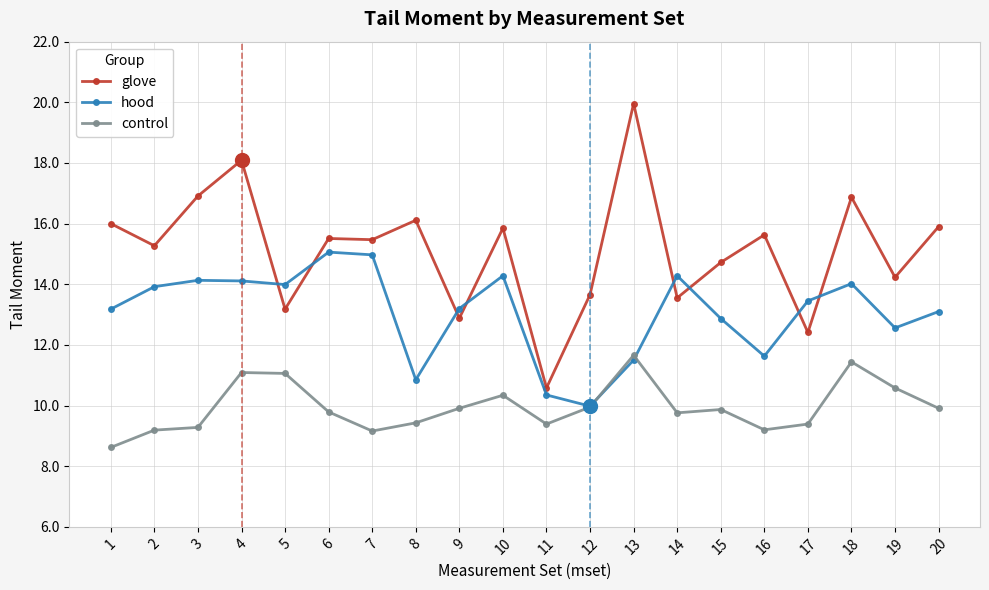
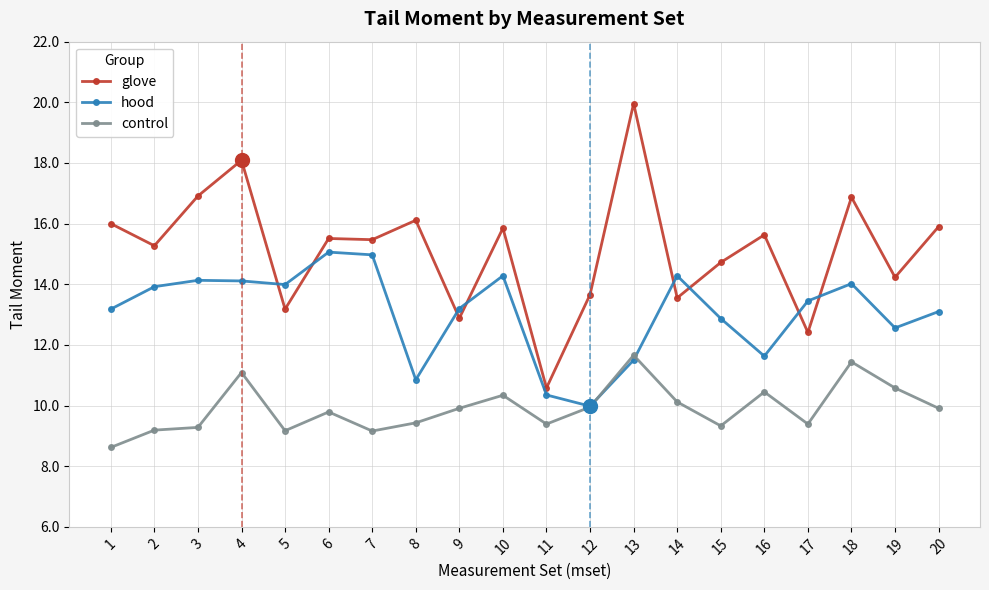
  {
    "control": {
      "1": 8.6,
      "2": 9.2,
      "3": 9.3,
      "4": 11.1,
-     "5": 11.1,
+     "5": 9.2,
      "6": 9.8,
      "7": 9.2,
      "8": 9.4,
      "9": 9.9,
      "10": 10.3,
      "11": 9.4,
      "13": 11.7,
-     "14": 9.8,
-     "15": 9.9,
-     "16": 9.2,
+     "14": 10.1,
+     "15": 9.3,
+     "16": 10.5,
      "17": 9.4,
      "18": 11.4,
      "19": 10.6,
      "20": 9.9
    }
  }
